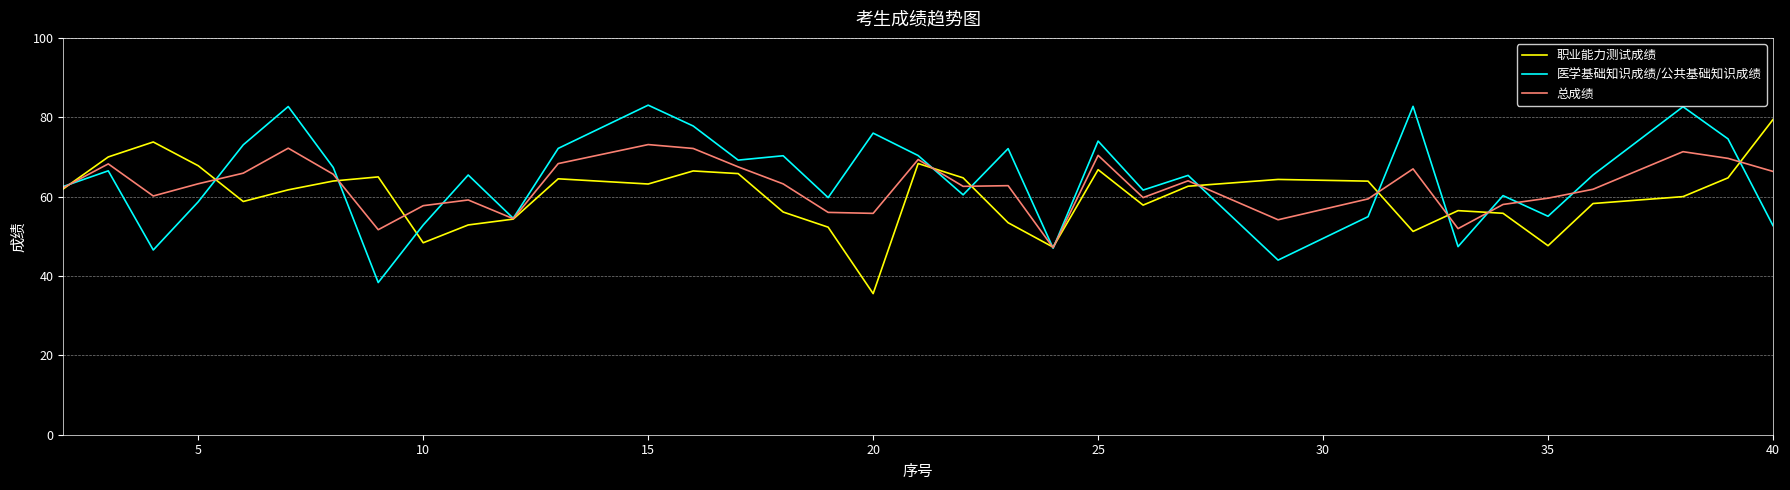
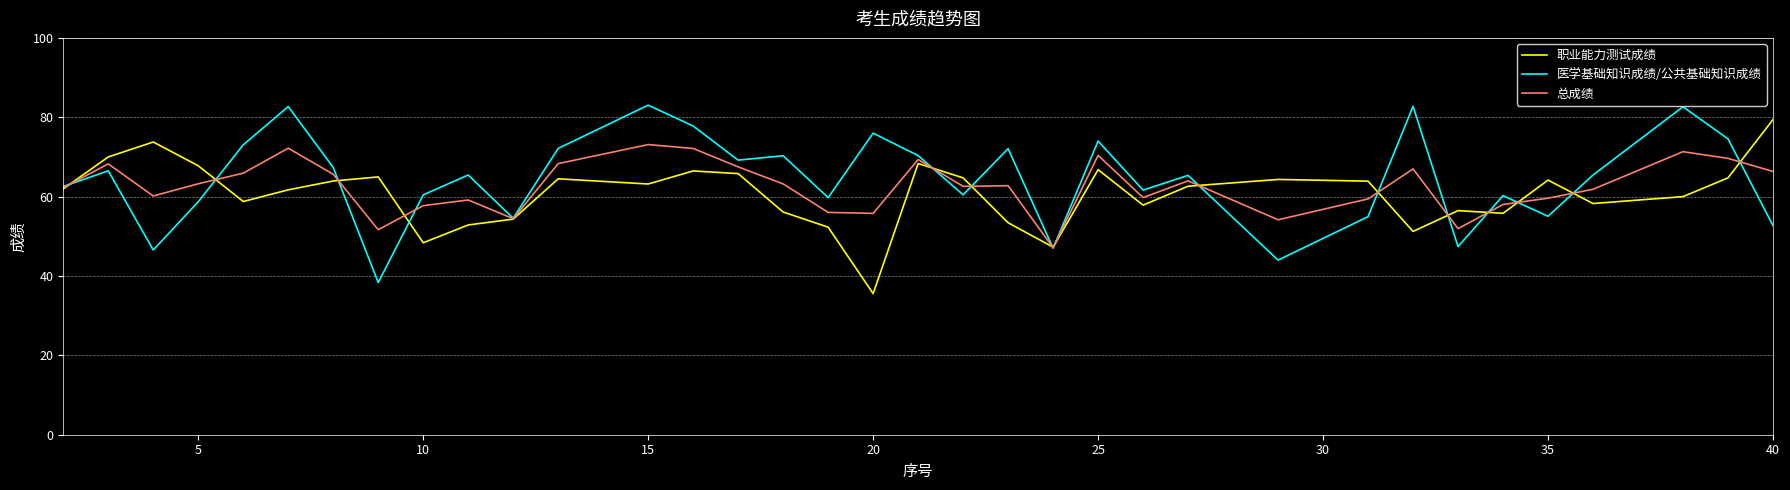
  {
    "职业能力测试成绩": {
      "5": 68,
      "10": 48,
      "15": 63,
      "20": 36,
      "25": 67,
-     "35": 48,
+     "35": 64,
      "40": 79
    },
    "医学基础知识成绩/公共基础知识成绩": {
      "5": 59,
-     "10": 53,
+     "10": 60,
      "15": 83,
      "20": 76,
      "25": 74,
      "35": 55,
      "40": 53
    },
    "总成绩": {
      "5": 63,
      "10": 58,
      "15": 73,
      "20": 56,
      "25": 70,
      "35": 60,
      "40": 66
    }
  }
